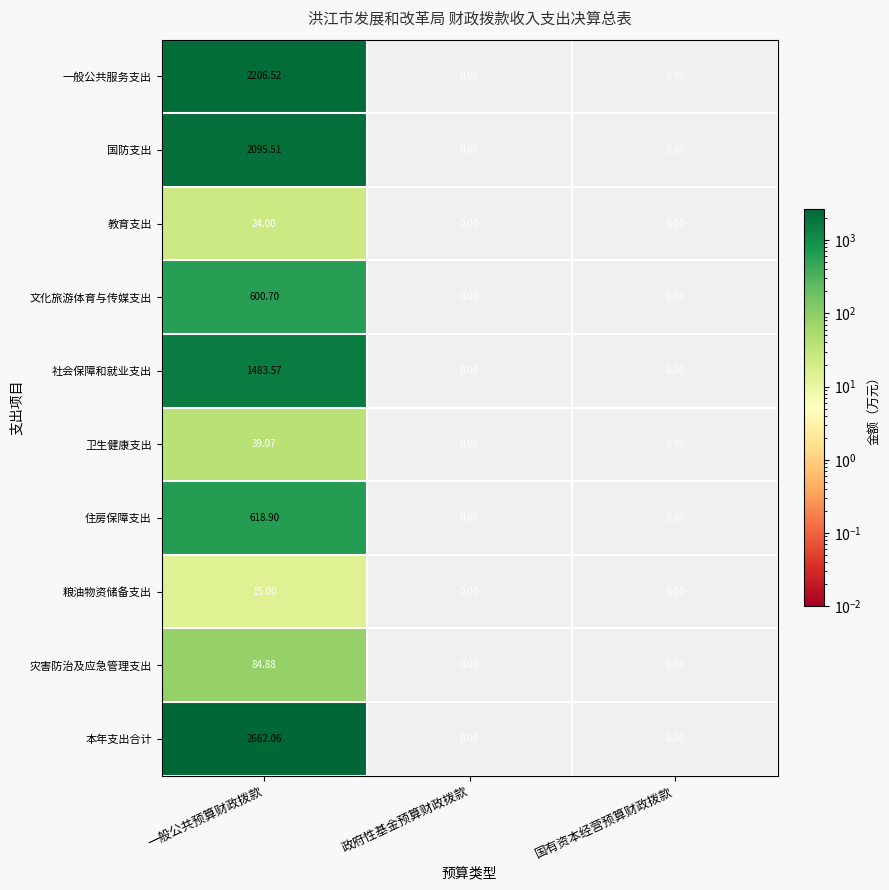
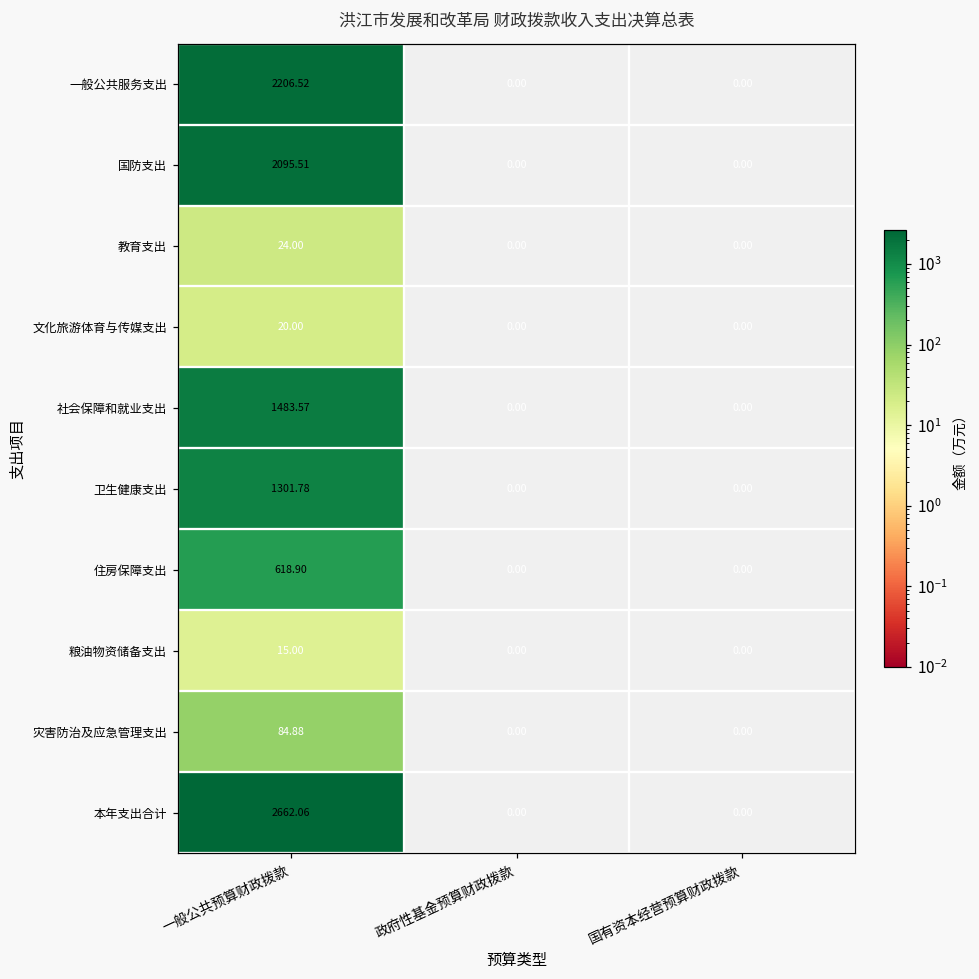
  {
    "一般公共服务支出": {
      "一般公共预算财政拨款": 2206.52
    },
    "国防支出": {
      "一般公共预算财政拨款": 2095.51
    },
    "教育支出": {
      "一般公共预算财政拨款": 24.00
    },
    "文化旅游体育与传媒支出": {
-     "一般公共预算财政拨款": 600.70
+     "一般公共预算财政拨款": 20.00
    },
    "社会保障和就业支出": {
      "一般公共预算财政拨款": 1483.57
    },
    "卫生健康支出": {
-     "一般公共预算财政拨款": 39.07
+     "一般公共预算财政拨款": 1301.78
    },
    "住房保障支出": {
      "一般公共预算财政拨款": 618.90
    },
    "粮油物资储备支出": {
      "一般公共预算财政拨款": 15.00
    },
    "灾害防治及应急管理支出": {
      "一般公共预算财政拨款": 84.88
    },
    "本年支出合计": {
      "一般公共预算财政拨款": 2662.06
    }
  }
